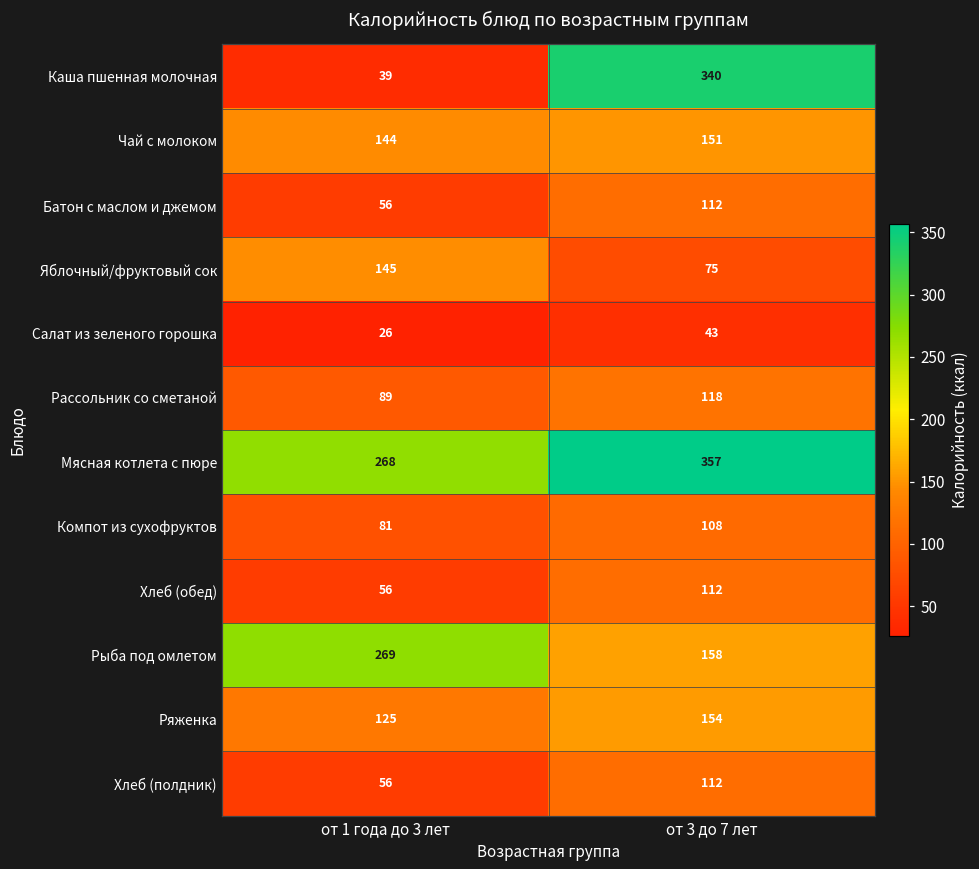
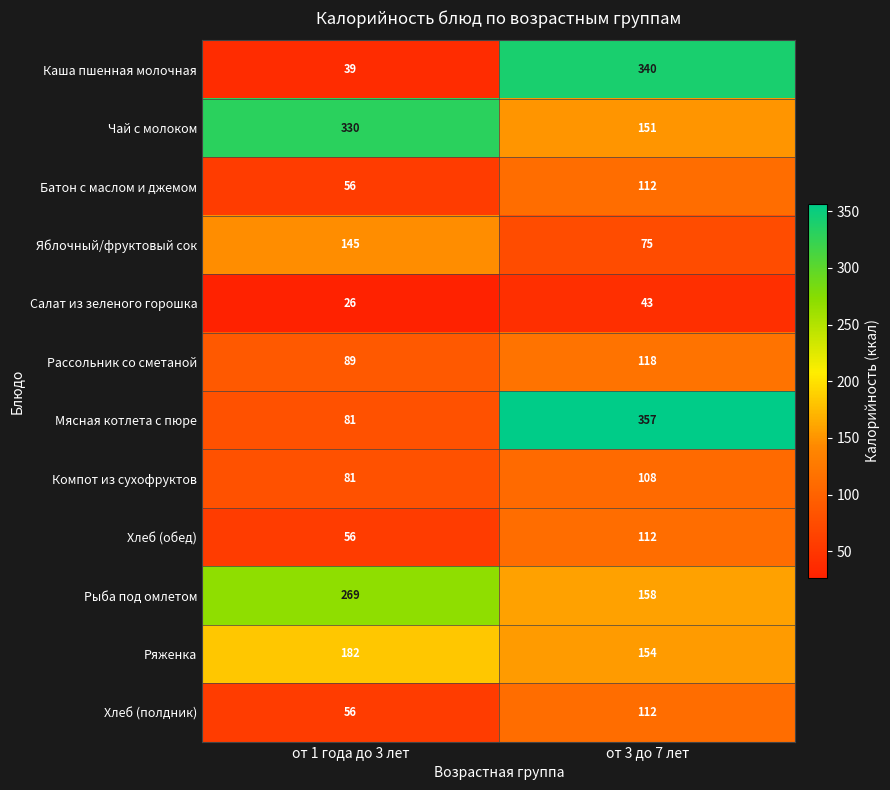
  {
    "Каша пшенная молочная": {
      "от 1 года до 3 лет": 39,
      "от 3 до 7 лет": 340
    },
    "Чай с молоком": {
-     "от 1 года до 3 лет": 144,
+     "от 1 года до 3 лет": 330,
      "от 3 до 7 лет": 151
    },
    "Батон с маслом и джемом": {
      "от 1 года до 3 лет": 56,
      "от 3 до 7 лет": 112
    },
    "Яблочный/фруктовый сок": {
      "от 1 года до 3 лет": 145,
      "от 3 до 7 лет": 75
    },
    "Салат из зеленого горошка": {
      "от 1 года до 3 лет": 26,
      "от 3 до 7 лет": 43
    },
    "Рассольник со сметаной": {
      "от 1 года до 3 лет": 89,
      "от 3 до 7 лет": 118
    },
    "Мясная котлета с пюре": {
-     "от 1 года до 3 лет": 268,
+     "от 1 года до 3 лет": 81,
      "от 3 до 7 лет": 357
    },
    "Компот из сухофруктов": {
      "от 1 года до 3 лет": 81,
      "от 3 до 7 лет": 108
    },
    "Хлеб (обед)": {
      "от 1 года до 3 лет": 56,
      "от 3 до 7 лет": 112
    },
    "Рыба под омлетом": {
      "от 1 года до 3 лет": 269,
      "от 3 до 7 лет": 158
    },
    "Ряженка": {
-     "от 1 года до 3 лет": 125,
+     "от 1 года до 3 лет": 182,
      "от 3 до 7 лет": 154
    },
    "Хлеб (полдник)": {
      "от 1 года до 3 лет": 56,
      "от 3 до 7 лет": 112
    }
  }
